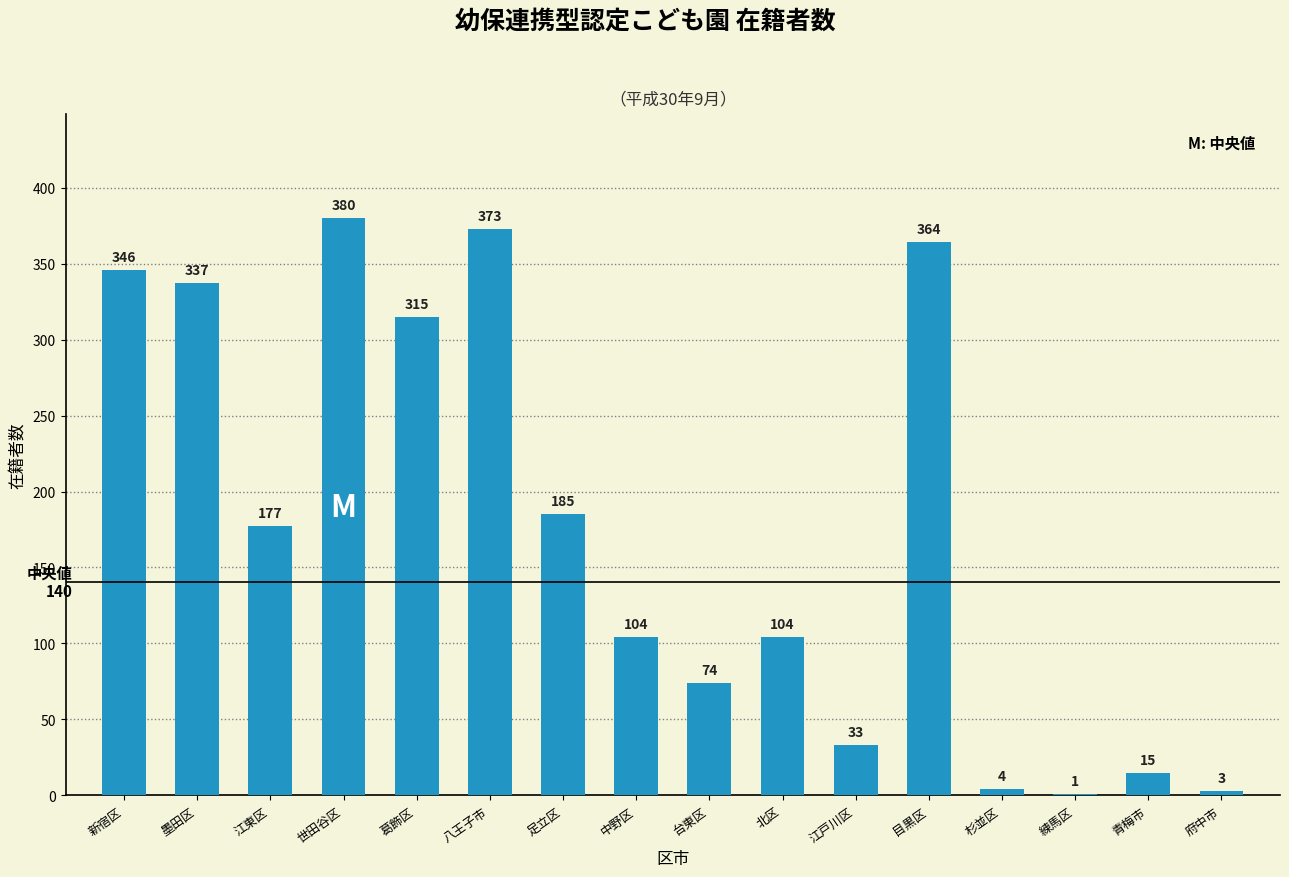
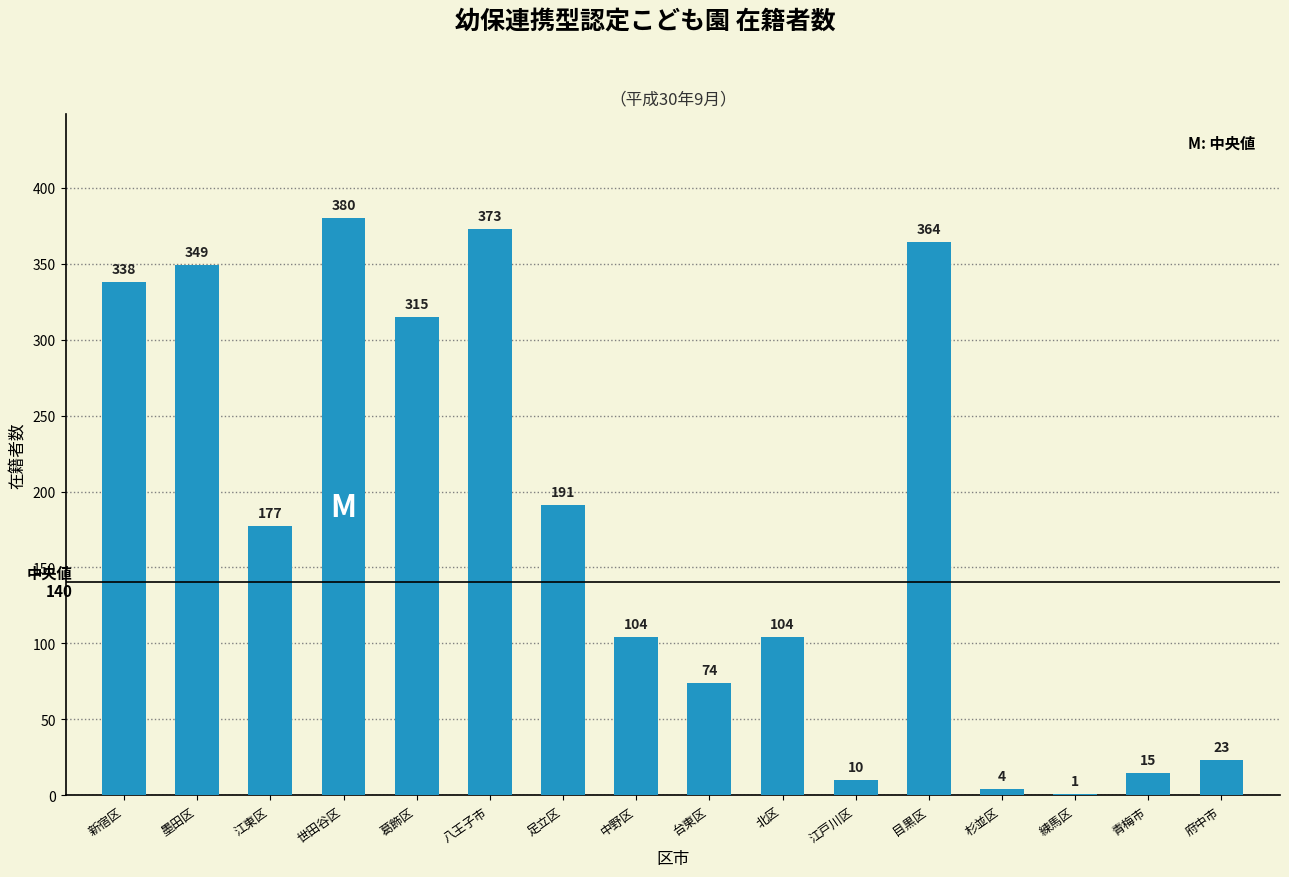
  {
-   "新宿区": 346,
-   "墨田区": 337,
+   "新宿区": 338,
+   "墨田区": 349,
    "江東区": 177,
    "世田谷区": 380,
    "葛飾区": 315,
    "八王子市": 373,
-   "足立区": 185,
+   "足立区": 191,
    "中野区": 104,
    "台東区": 74,
    "北区": 104,
-   "江戸川区": 33,
+   "江戸川区": 10,
    "目黒区": 364,
    "杉並区": 4,
    "練馬区": 1,
    "青梅市": 15,
-   "府中市": 3
+   "府中市": 23
  }
